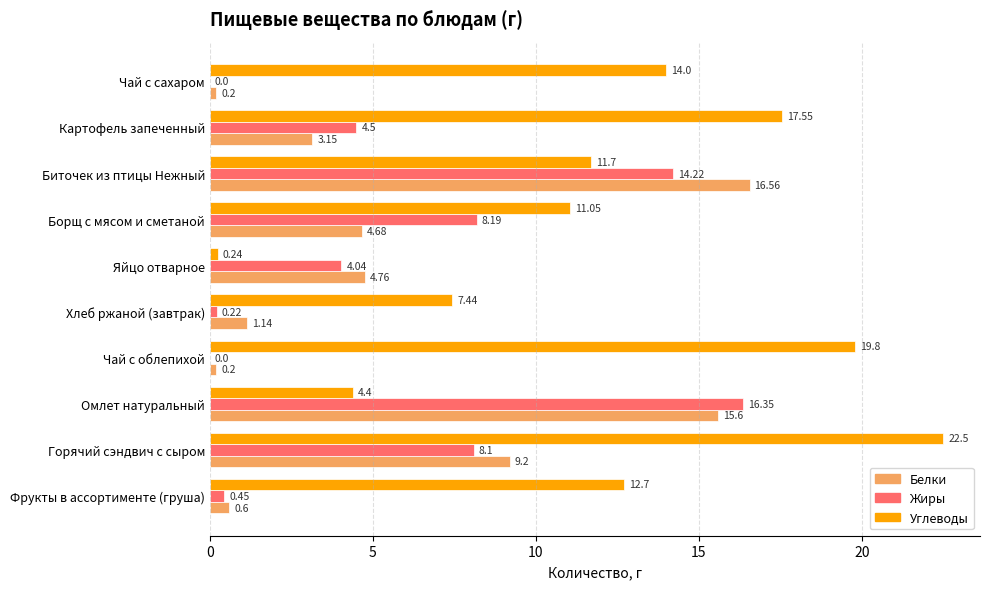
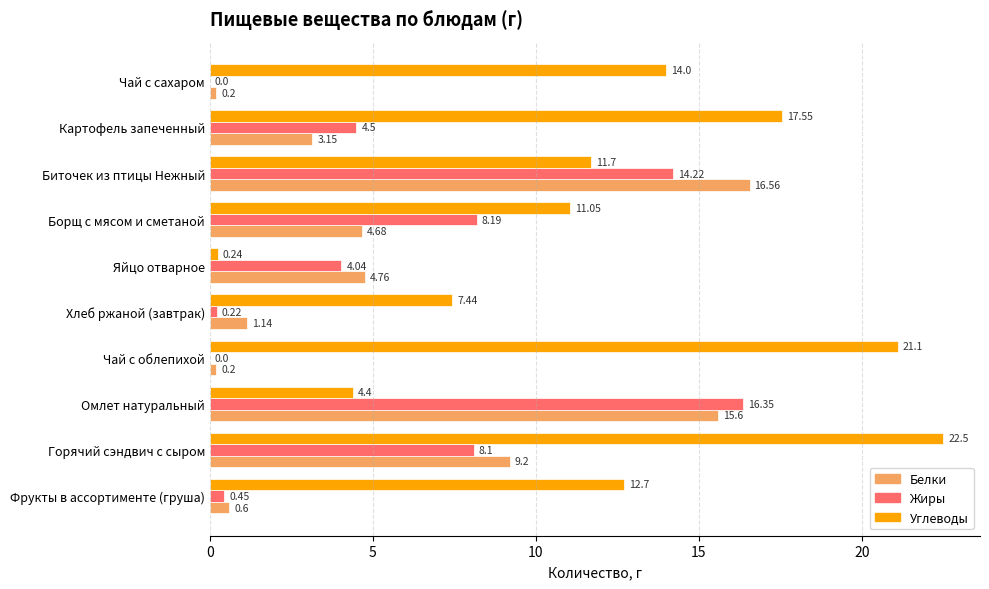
  {
    "Углеводы": {
      "Чай с сахаром": 14.0,
      "Картофель запеченный": 17.55,
      "Биточек из птицы Нежный": 11.7,
      "Борщ с мясом и сметаной": 11.05,
      "Яйцо отварное": 0.24,
      "Хлеб ржаной (завтрак)": 7.44,
-     "Чай с облепихой": 19.8,
+     "Чай с облепихой": 21.1,
      "Омлет натуральный": 4.4,
      "Горячий сэндвич с сыром": 22.5,
      "Фрукты в ассортименте (груша)": 12.7
    }
  }
